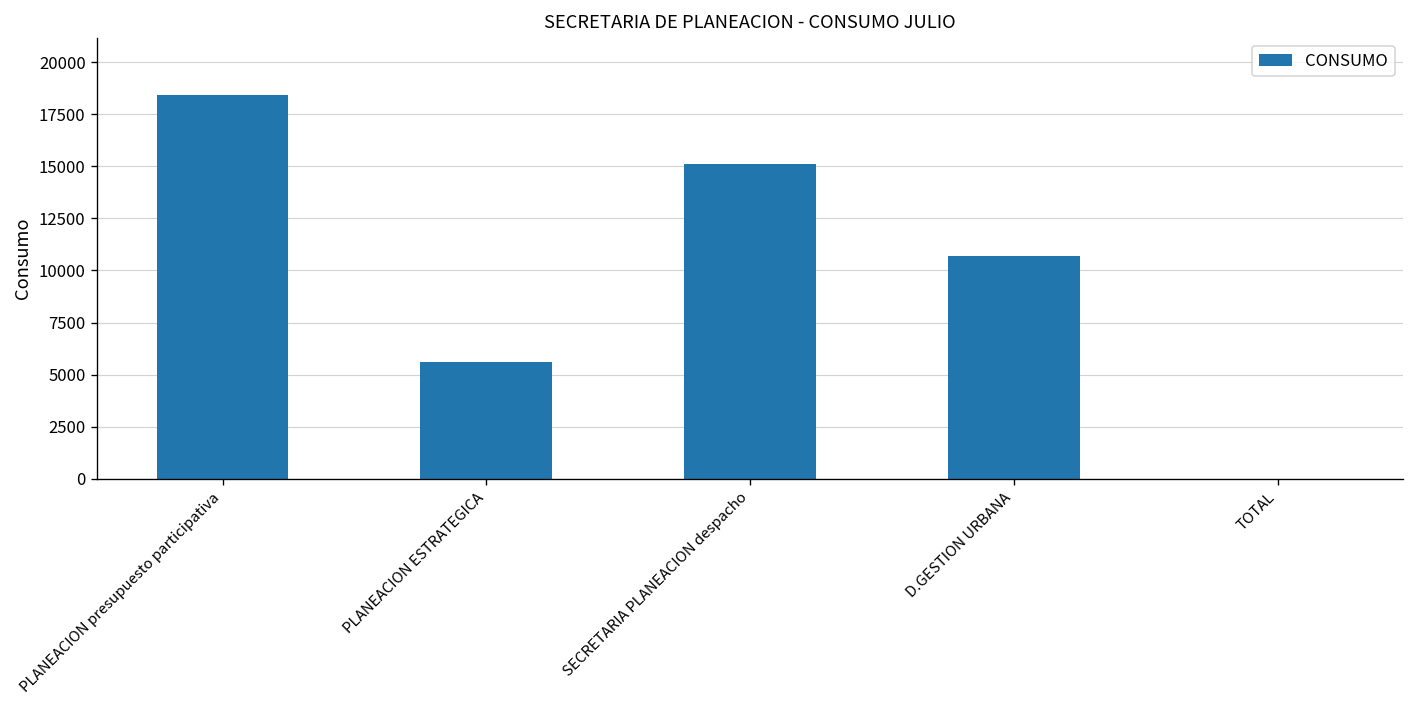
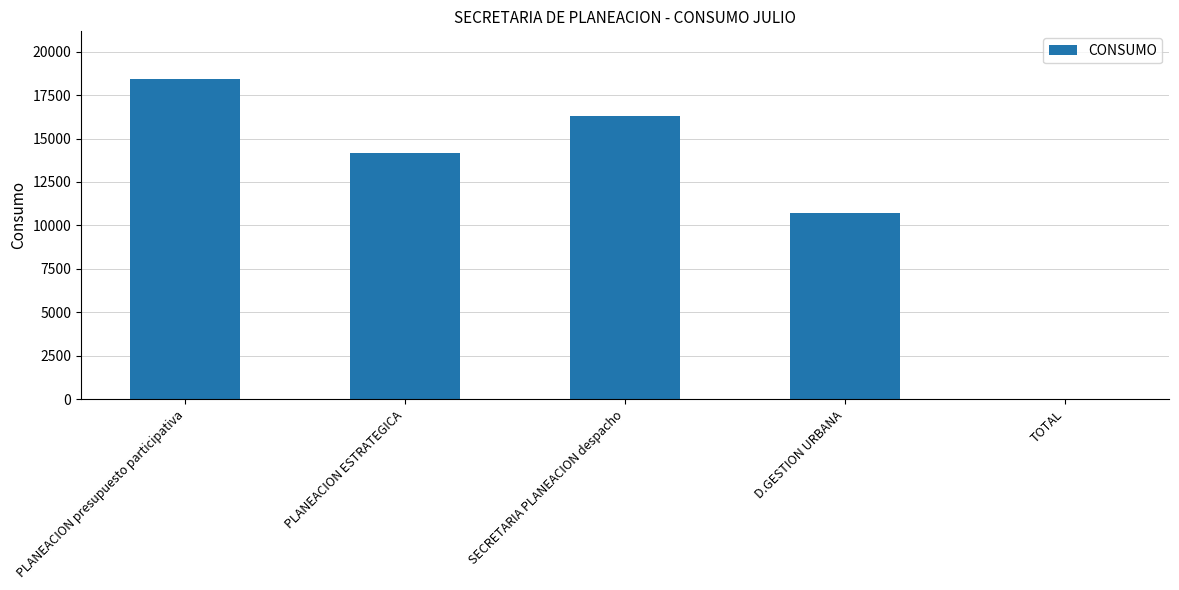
  {
    "PLANEACION presupuesto participativa": 18400,
-   "PLANEACION ESTRATEGICA": 5600,
-   "SECRETARIA PLANEACION despacho": 15100,
+   "PLANEACION ESTRATEGICA": 14100,
+   "SECRETARIA PLANEACION despacho": 16300,
    "D.GESTION URBANA": 10700,
    "TOTAL": 0
  }
